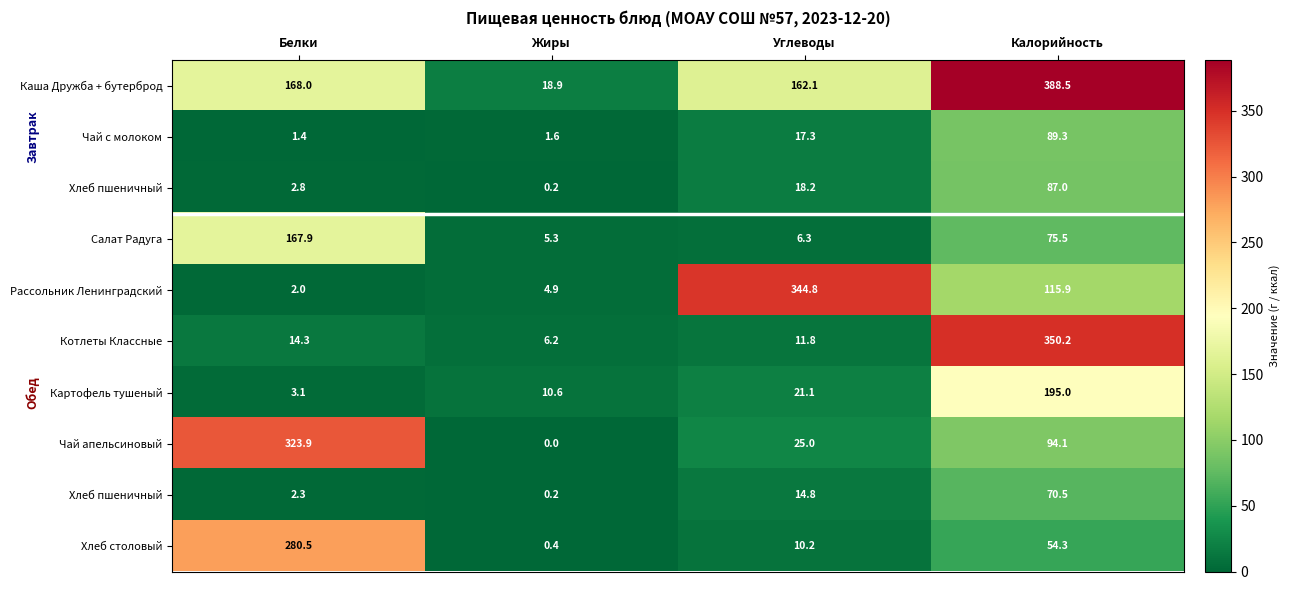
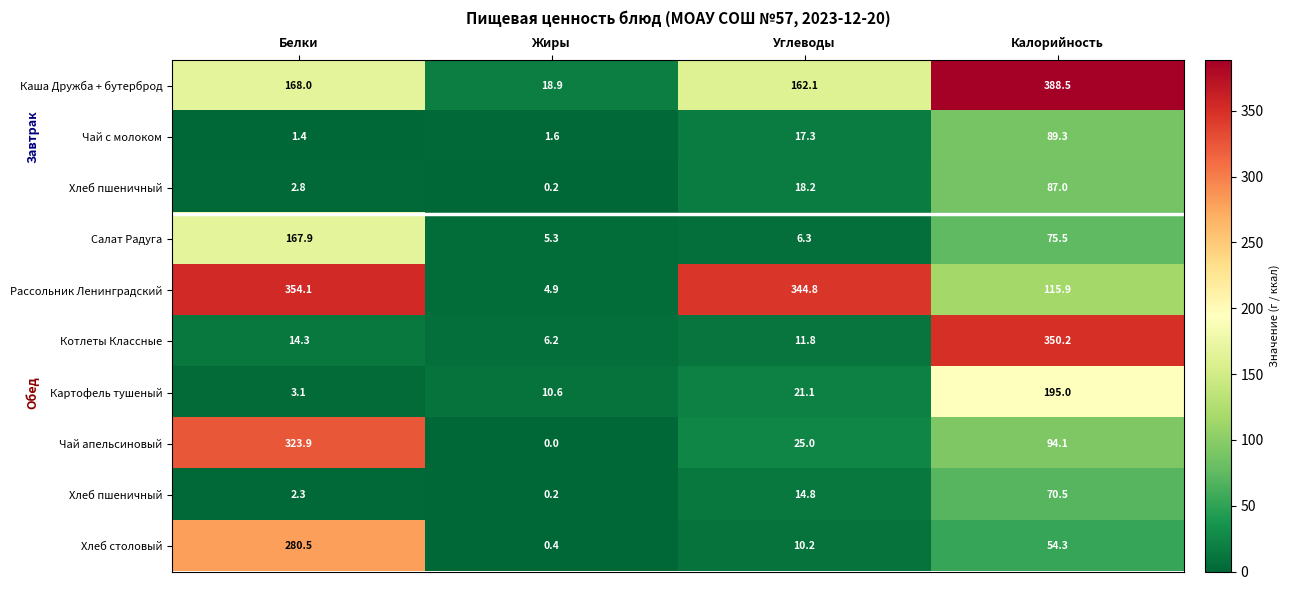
  {
    "Каша Дружба + бутерброд": {
      "Белки": 168.0,
      "Жиры": 18.9,
      "Углеводы": 162.1,
      "Калорийность": 388.5
    },
    "Чай с молоком": {
      "Белки": 1.4,
      "Жиры": 1.6,
      "Углеводы": 17.3,
      "Калорийность": 89.3
    },
    "Салат Радуга": {
      "Белки": 167.9,
      "Жиры": 5.3,
      "Углеводы": 6.3,
      "Калорийность": 75.5
    },
    "Рассольник Ленинградский": {
-     "Белки": 2.0,
+     "Белки": 354.1,
      "Жиры": 4.9,
      "Углеводы": 344.8,
      "Калорийность": 115.9
    },
    "Котлеты Классные": {
      "Белки": 14.3,
      "Жиры": 6.2,
      "Углеводы": 11.8,
      "Калорийность": 350.2
    },
    "Картофель тушеный": {
      "Белки": 3.1,
      "Жиры": 10.6,
      "Углеводы": 21.1,
      "Калорийность": 195.0
    },
    "Чай апельсиновый": {
      "Белки": 323.9,
      "Жиры": 0.0,
      "Углеводы": 25.0,
      "Калорийность": 94.1
    },
    "Хлеб столовый": {
      "Белки": 280.5,
      "Жиры": 0.4,
      "Углеводы": 10.2,
      "Калорийность": 54.3
    }
  }
